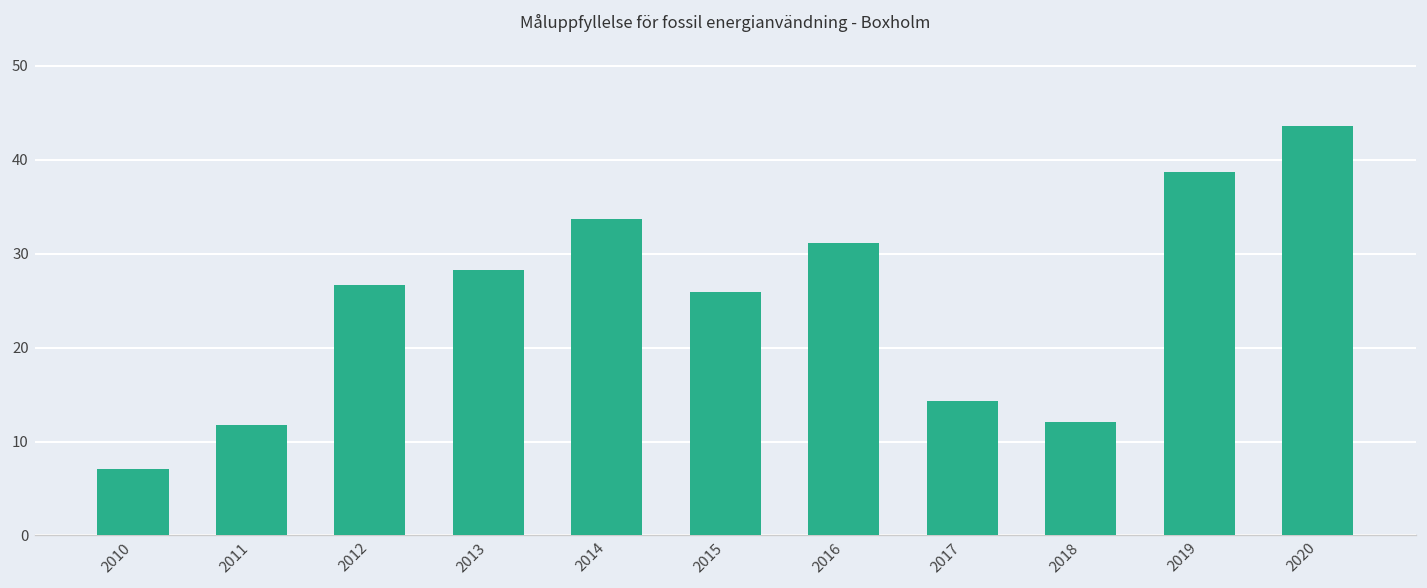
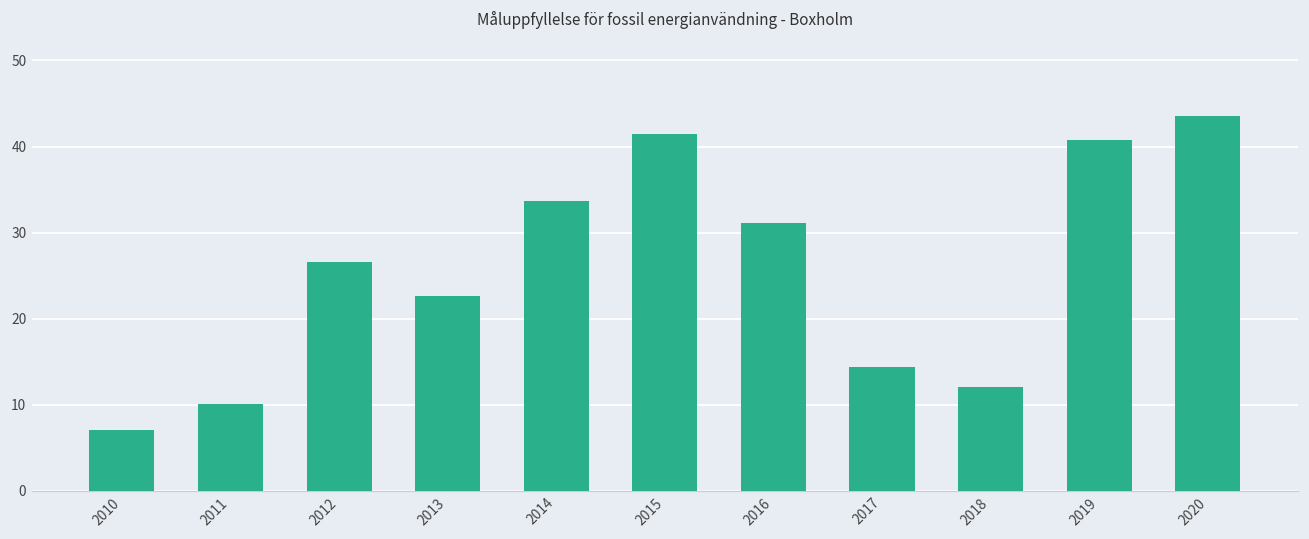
  {
    "2010": 7,
-   "2011": 12,
+   "2011": 10,
    "2012": 27,
-   "2013": 28,
+   "2013": 23,
    "2014": 34,
-   "2015": 26,
+   "2015": 41,
    "2016": 31,
    "2017": 14,
    "2018": 12,
-   "2019": 39,
+   "2019": 41,
    "2020": 44
  }
